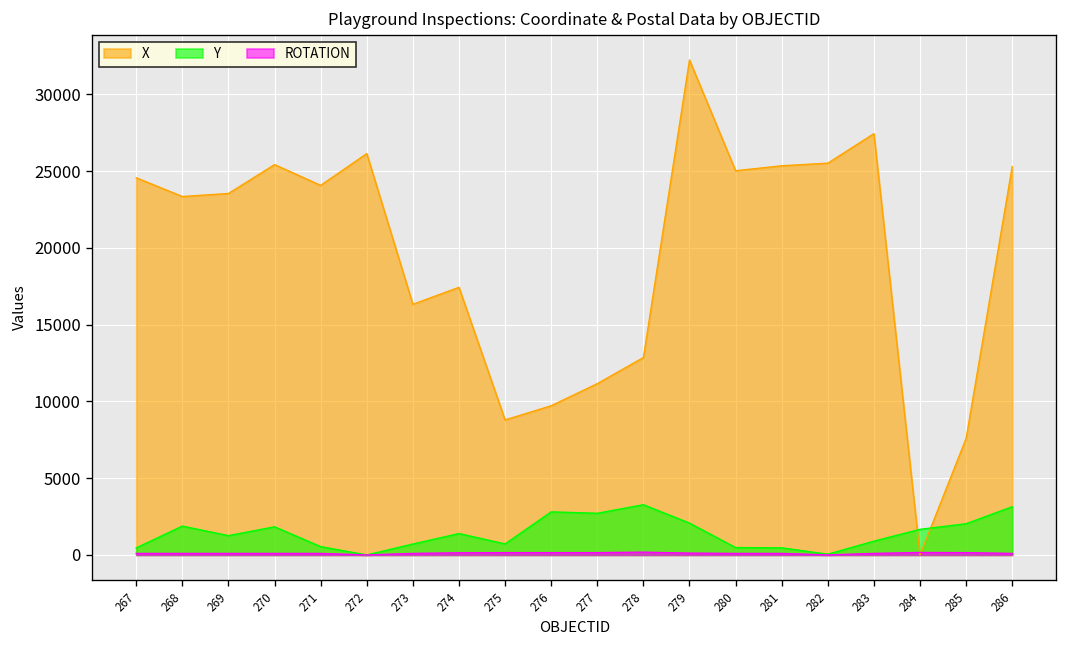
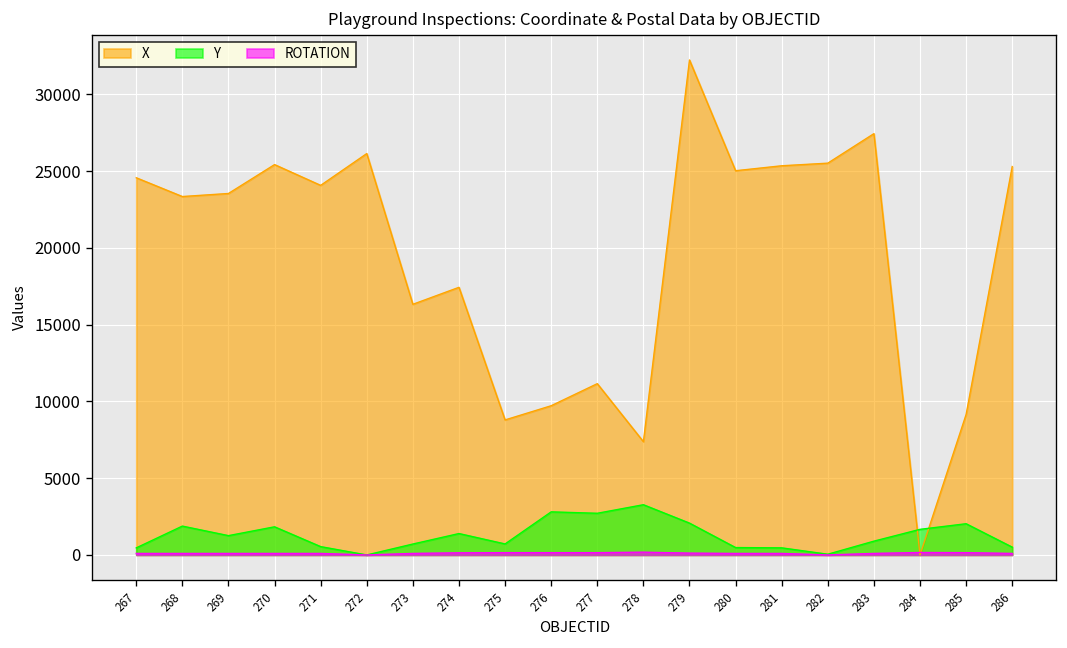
  {
    "X": {
      "267": 24600,
      "268": 23300,
      "269": 23500,
      "270": 25400,
      "271": 24100,
      "272": 26100,
      "273": 16300,
      "274": 17400,
      "275": 8800,
      "276": 9700,
      "277": 11200,
-     "278": 12900,
+     "278": 7400,
      "279": 32200,
      "280": 25000,
      "281": 25300,
      "282": 25500,
      "283": 27400,
-     "285": 7600,
+     "285": 9200,
      "286": 25300
    },
    "Y": {
      "267": 500,
      "268": 1900,
      "269": 1300,
      "270": 1800,
      "271": 500,
      "273": 700,
      "274": 1400,
      "275": 700,
      "276": 2800,
      "277": 2700,
      "278": 3300,
      "279": 2100,
      "280": 500,
      "281": 500,
      "283": 900,
      "284": 1700,
      "285": 2000,
-     "286": 3100
+     "286": 500
    },
    "ROTATION": {
      "267": 100,
      "268": 100,
      "269": 100,
      "270": 100,
      "271": 100,
      "273": 100,
      "274": 100,
      "275": 200,
      "276": 200,
      "277": 200,
      "278": 200,
      "279": 100,
      "280": 100,
      "281": 100,
      "283": 100,
      "285": 200,
      "286": 100
    }
  }
